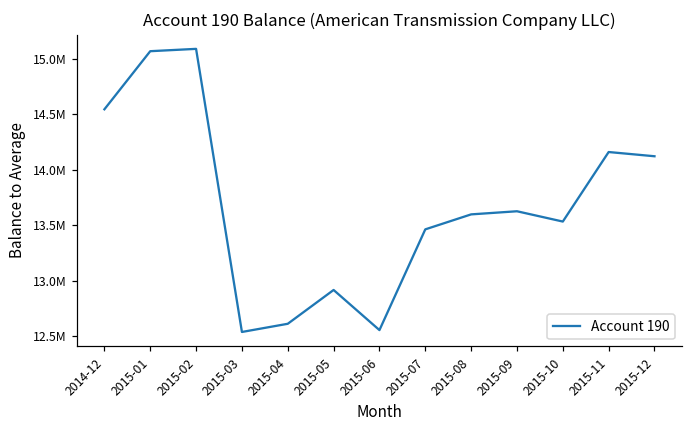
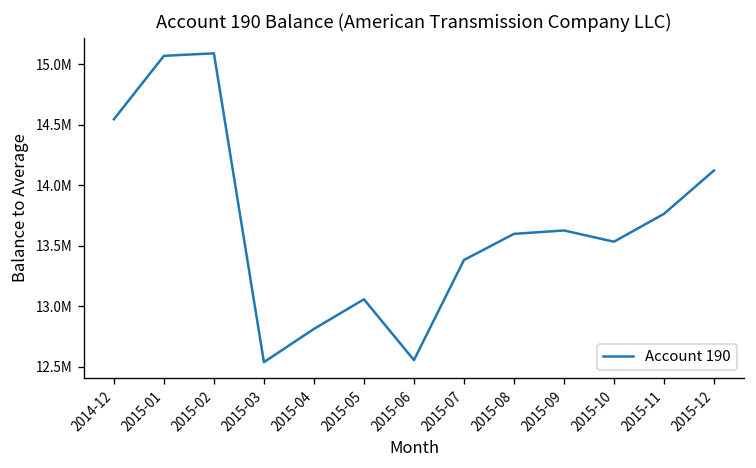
  {
    "2014-12": 14550000,
    "2015-01": 15070000,
    "2015-02": 15090000,
    "2015-03": 12540000,
-   "2015-04": 12610000,
-   "2015-05": 12920000,
+   "2015-04": 12810000,
+   "2015-05": 13060000,
    "2015-06": 12560000,
-   "2015-07": 13460000,
+   "2015-07": 13380000,
    "2015-08": 13600000,
    "2015-09": 13630000,
    "2015-10": 13530000,
-   "2015-11": 14160000,
+   "2015-11": 13760000,
    "2015-12": 14120000
  }
